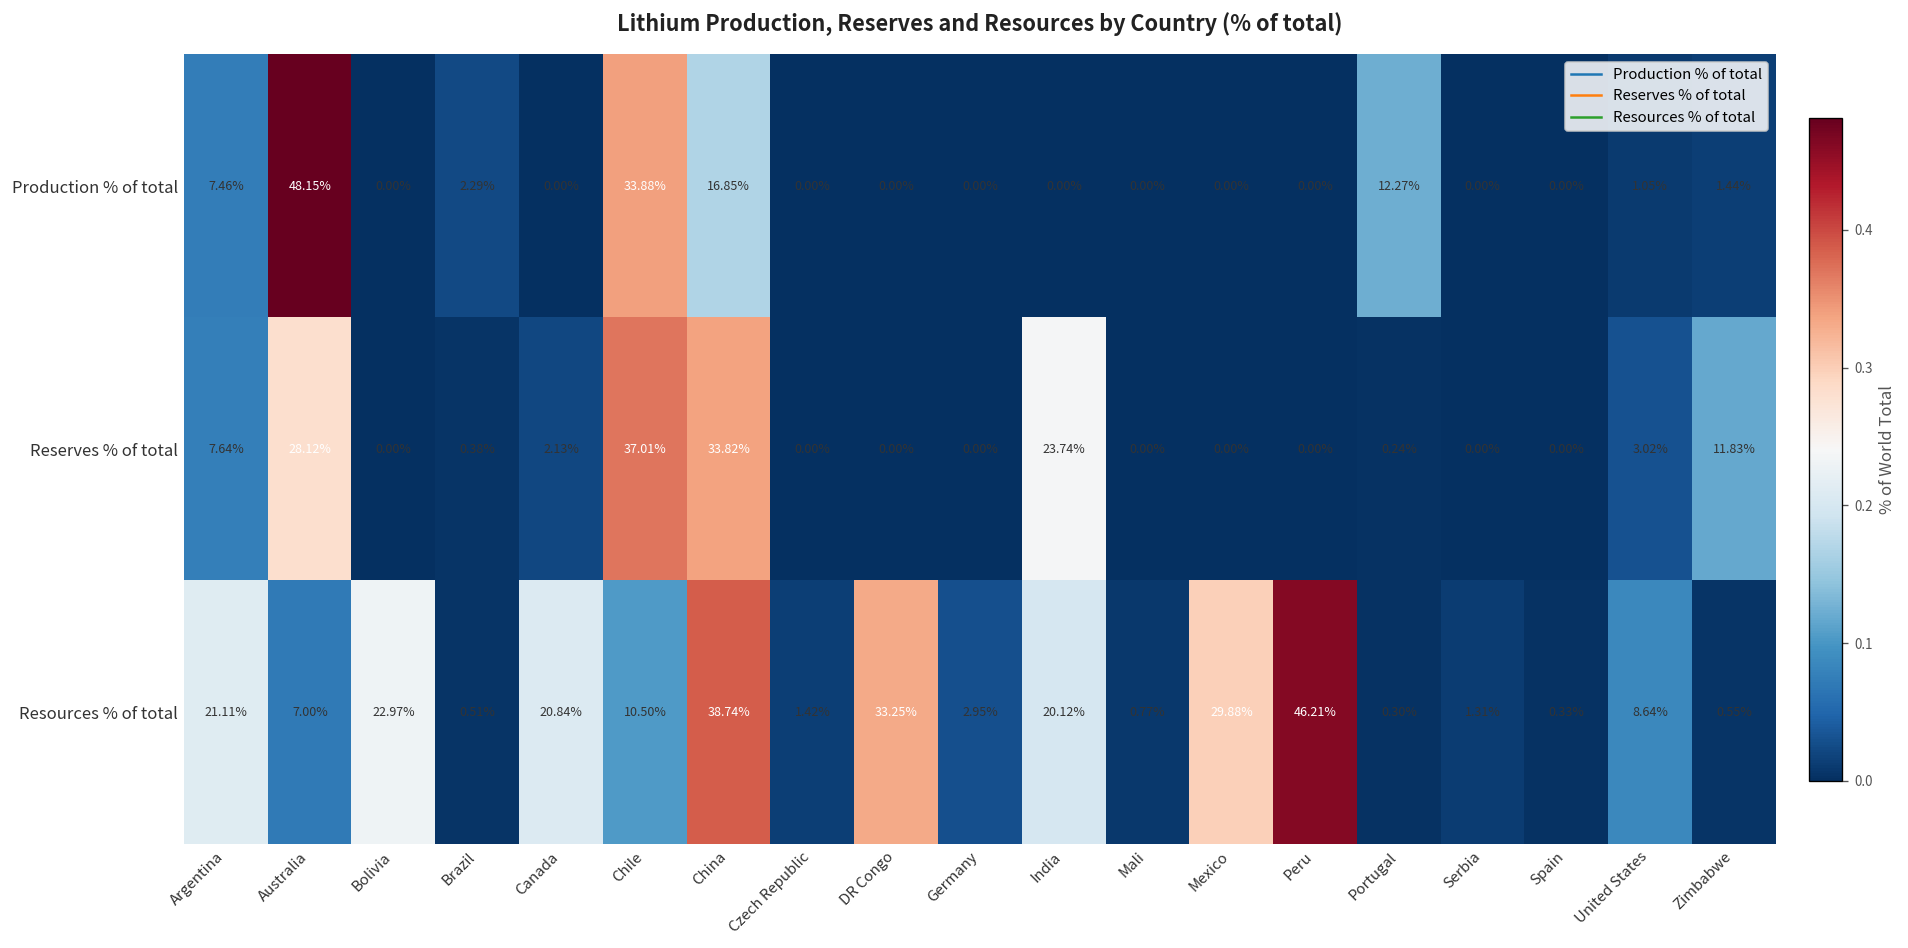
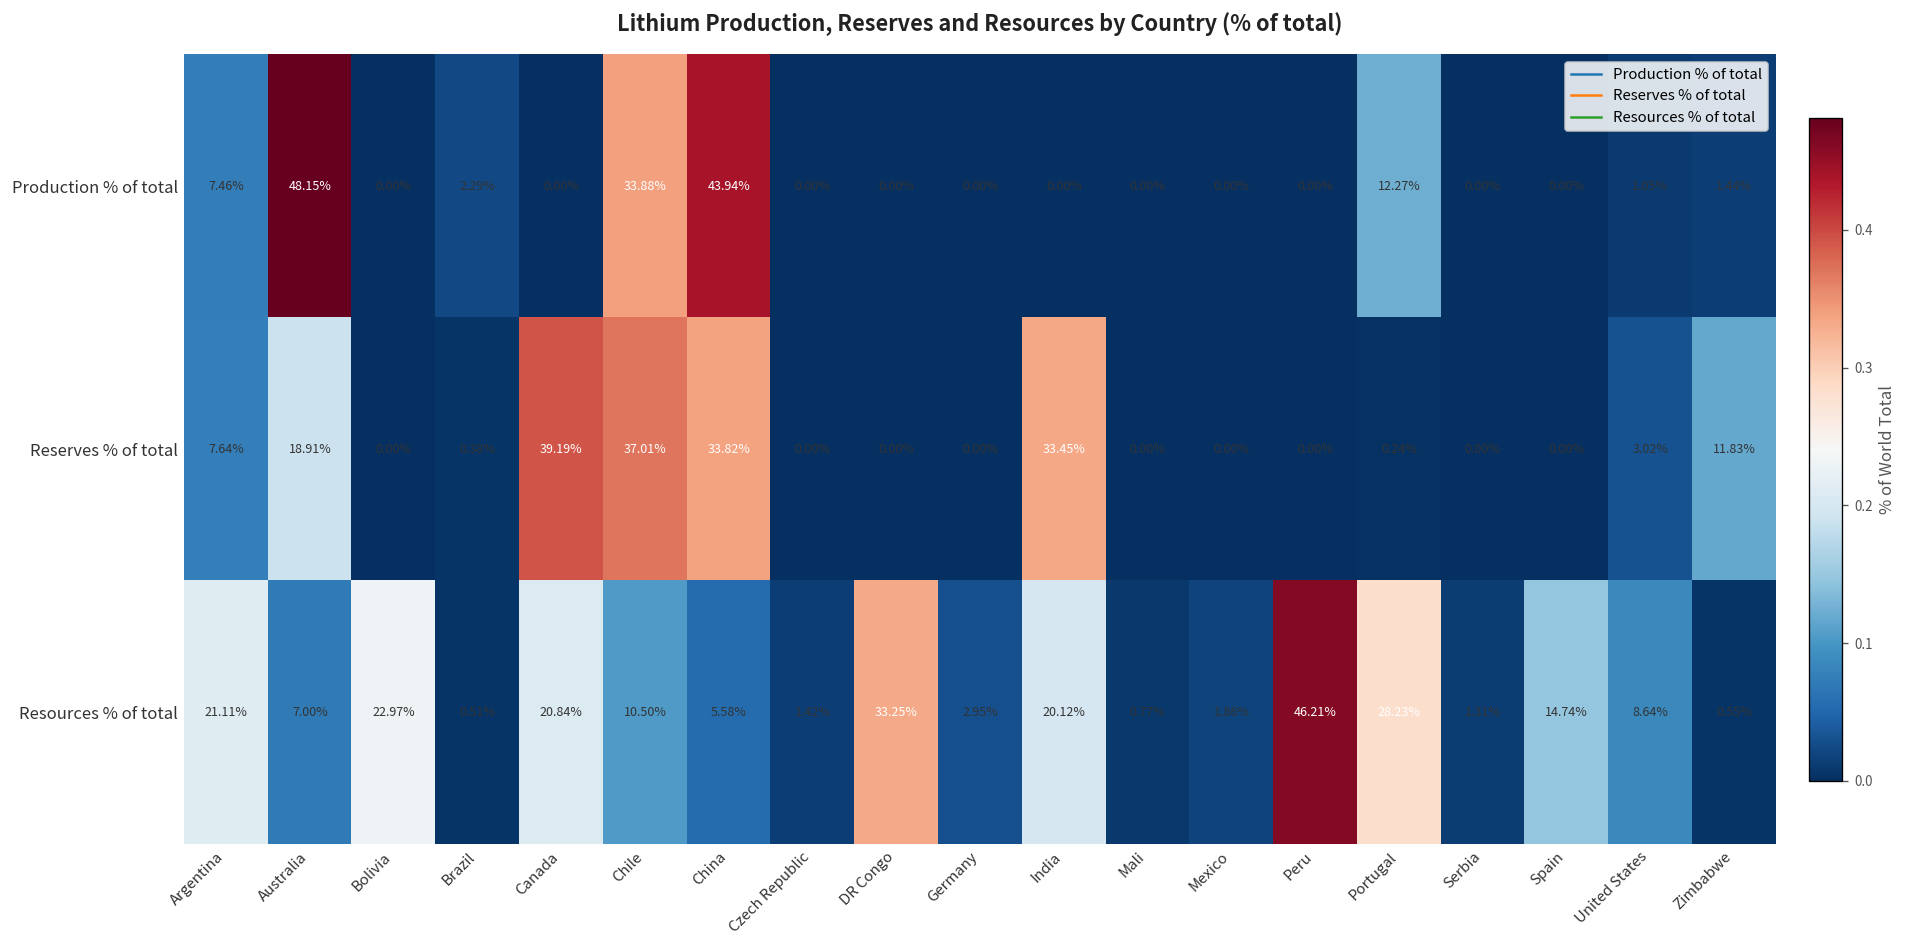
  {
    "Production % of total": {
      "Argentina": "7.46%",
      "Australia": "48.15%",
      "Brazil": "2.29%",
      "Chile": "33.88%",
-     "China": "16.85%",
+     "China": "43.94%",
      "Portugal": "12.27%",
      "United States": "1.05%",
      "Zimbabwe": "1.44%"
    },
    "Reserves % of total": {
      "Argentina": "7.64%",
-     "Australia": "28.12%",
+     "Australia": "18.91%",
      "Brazil": "0.38%",
-     "Canada": "2.13%",
+     "Canada": "39.19%",
      "Chile": "37.01%",
      "China": "33.82%",
-     "India": "23.74%",
+     "India": "33.45%",
      "Portugal": "0.24%",
      "United States": "3.02%",
      "Zimbabwe": "11.83%"
    },
    "Resources % of total": {
      "Argentina": "21.11%",
      "Australia": "7.00%",
      "Bolivia": "22.97%",
      "Brazil": "0.51%",
      "Canada": "20.84%",
      "Chile": "10.50%",
-     "China": "38.74%",
+     "China": "5.58%",
      "Czech Republic": "1.42%",
      "DR Congo": "33.25%",
      "Germany": "2.95%",
      "India": "20.12%",
      "Mali": "0.77%",
-     "Mexico": "29.88%",
+     "Mexico": "1.86%",
      "Peru": "46.21%",
-     "Portugal": "0.30%",
+     "Portugal": "28.23%",
      "Serbia": "1.31%",
-     "Spain": "0.33%",
+     "Spain": "14.74%",
      "United States": "8.64%",
      "Zimbabwe": "0.55%"
    }
  }
